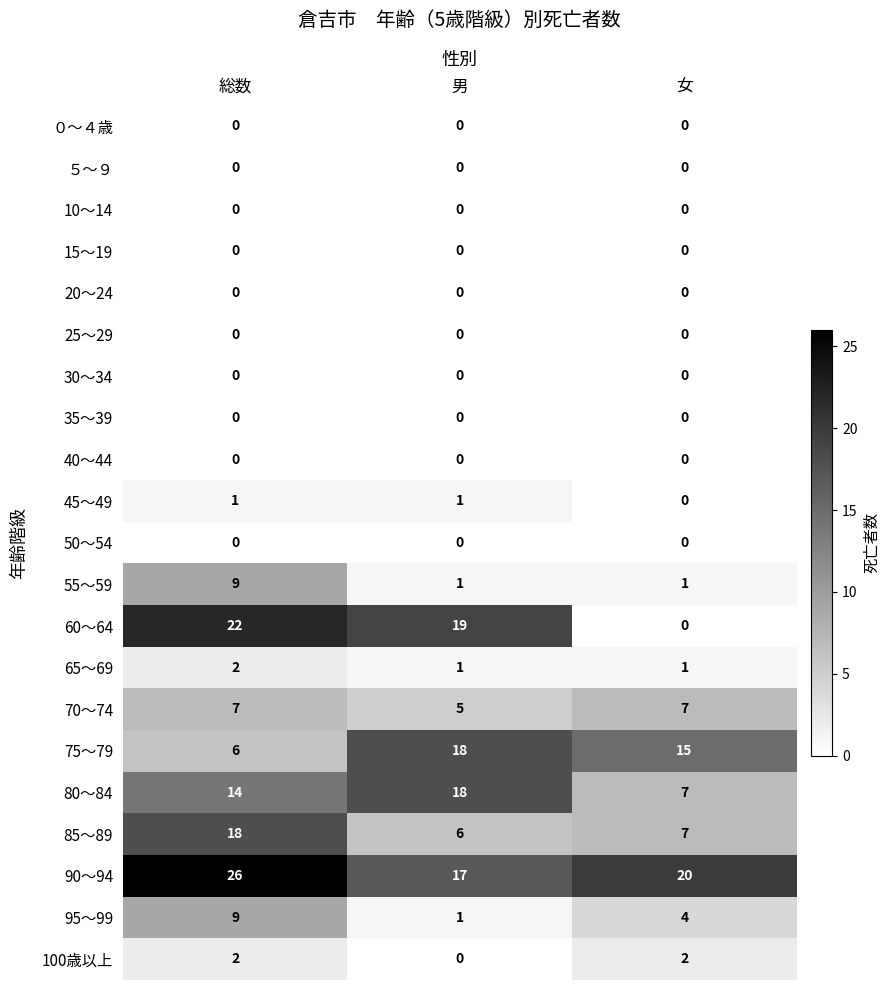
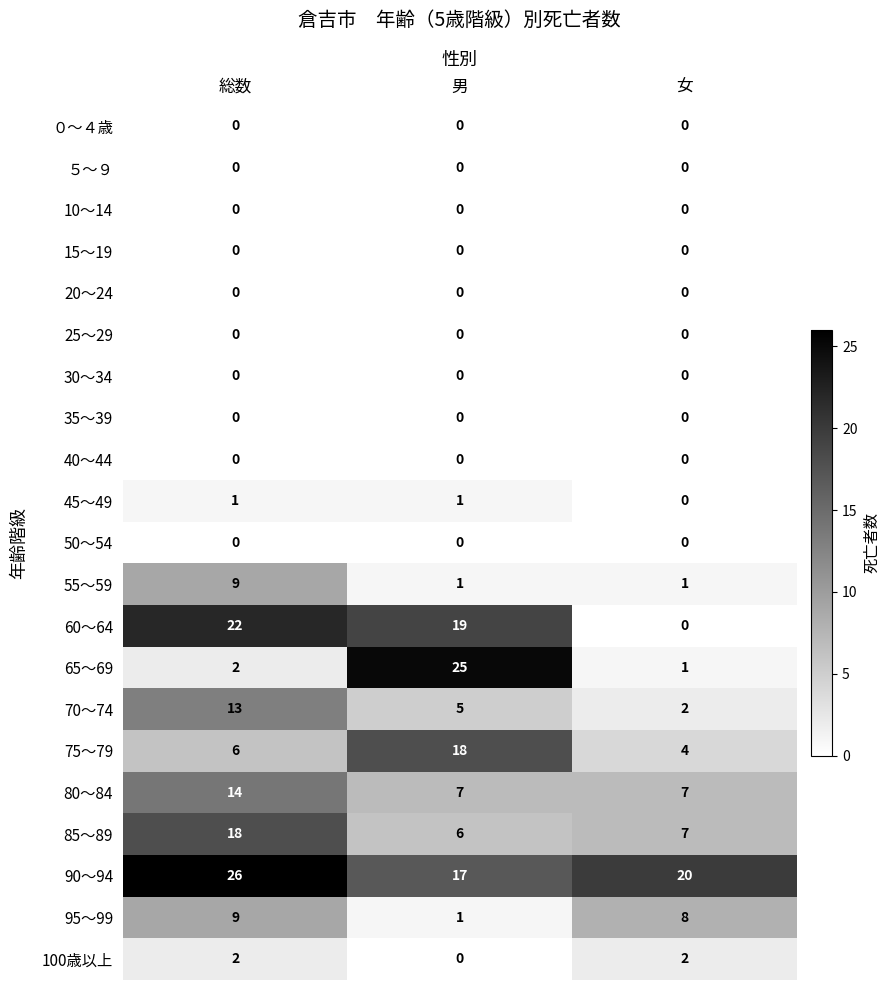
  {
    "０～４歳": {
      "総数": 0,
      "男": 0,
      "女": 0
    },
    "５～９": {
      "総数": 0,
      "男": 0,
      "女": 0
    },
    "10～14": {
      "総数": 0,
      "男": 0,
      "女": 0
    },
    "15～19": {
      "総数": 0,
      "男": 0,
      "女": 0
    },
    "20～24": {
      "総数": 0,
      "男": 0,
      "女": 0
    },
    "25～29": {
      "総数": 0,
      "男": 0,
      "女": 0
    },
    "30～34": {
      "総数": 0,
      "男": 0,
      "女": 0
    },
    "35～39": {
      "総数": 0,
      "男": 0,
      "女": 0
    },
    "40～44": {
      "総数": 0,
      "男": 0,
      "女": 0
    },
    "45～49": {
      "総数": 1,
      "男": 1,
      "女": 0
    },
    "50～54": {
      "総数": 0,
      "男": 0,
      "女": 0
    },
    "55～59": {
      "総数": 9,
      "男": 1,
      "女": 1
    },
    "60～64": {
      "総数": 22,
      "男": 19,
      "女": 0
    },
    "65～69": {
      "総数": 2,
-     "男": 1,
+     "男": 25,
      "女": 1
    },
    "70～74": {
-     "総数": 7,
+     "総数": 13,
      "男": 5,
-     "女": 7
+     "女": 2
    },
    "75～79": {
      "総数": 6,
      "男": 18,
-     "女": 15
+     "女": 4
    },
    "80～84": {
      "総数": 14,
-     "男": 18,
+     "男": 7,
      "女": 7
    },
    "85～89": {
      "総数": 18,
      "男": 6,
      "女": 7
    },
    "90～94": {
      "総数": 26,
      "男": 17,
      "女": 20
    },
    "95～99": {
      "総数": 9,
      "男": 1,
-     "女": 4
+     "女": 8
    },
    "100歳以上": {
      "総数": 2,
      "男": 0,
      "女": 2
    }
  }
